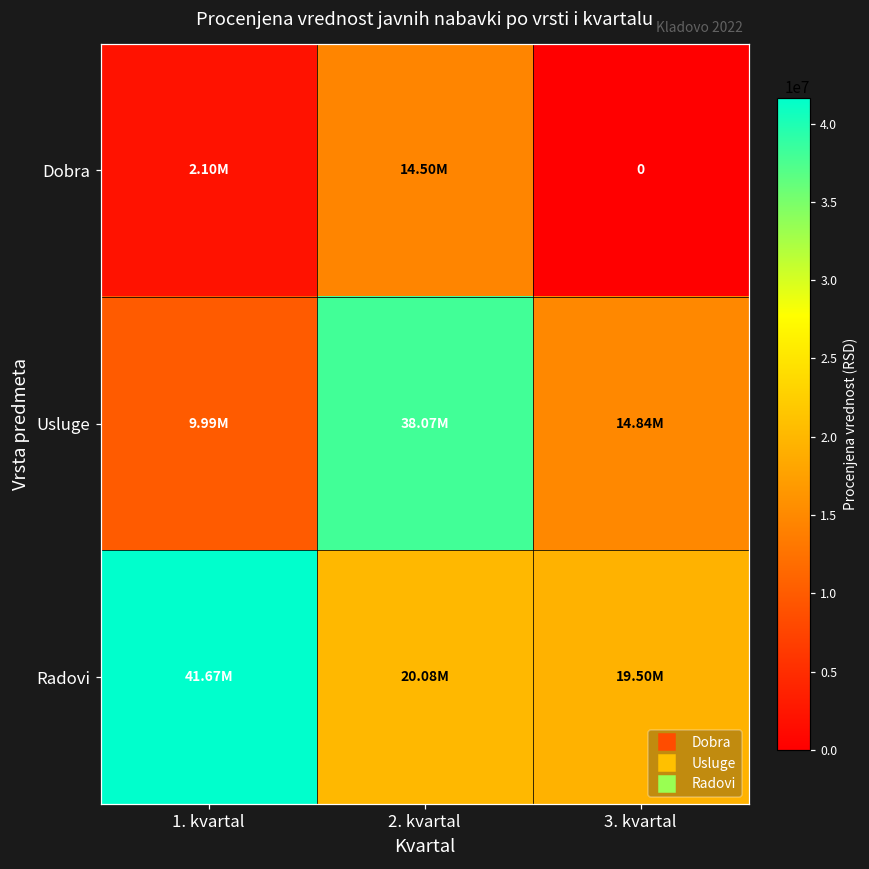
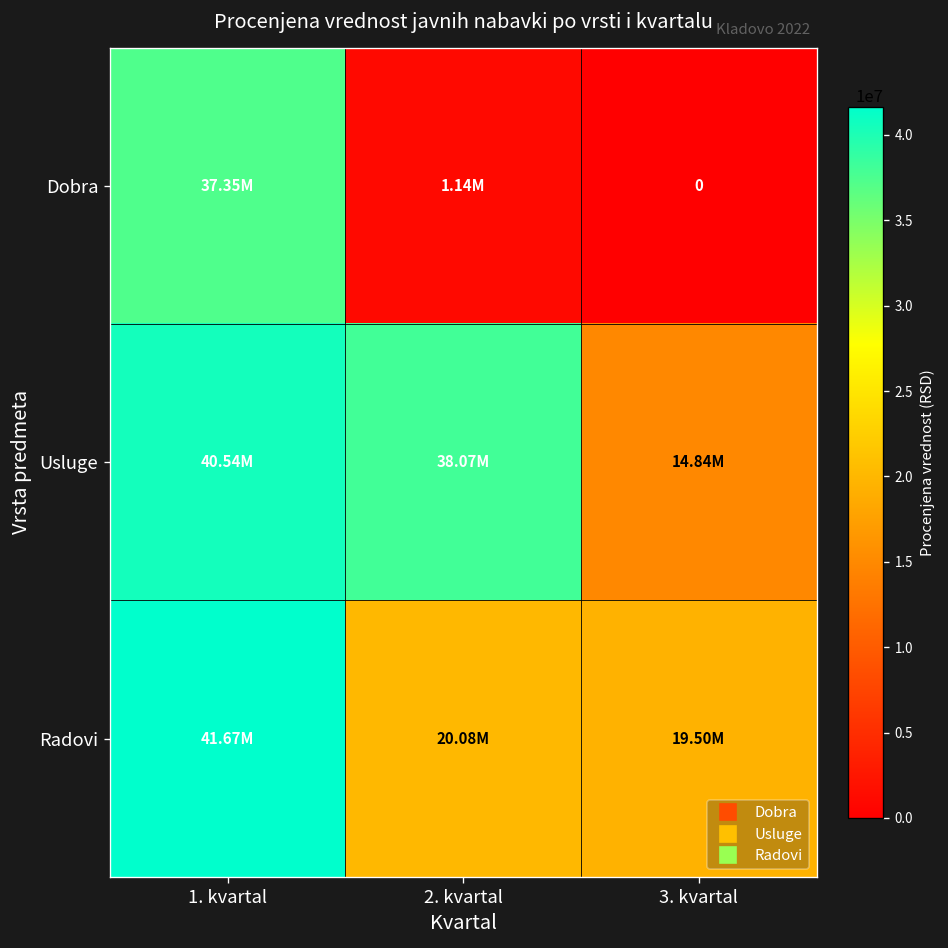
  {
    "Dobra": {
-     "1. kvartal": "2.10M",
-     "2. kvartal": "14.50M",
+     "1. kvartal": "37.35M",
+     "2. kvartal": "1.14M",
      "3. kvartal": "0"
    },
    "Usluge": {
-     "1. kvartal": "9.99M",
+     "1. kvartal": "40.54M",
      "2. kvartal": "38.07M",
      "3. kvartal": "14.84M"
    },
    "Radovi": {
      "1. kvartal": "41.67M",
      "2. kvartal": "20.08M",
      "3. kvartal": "19.50M"
    }
  }
